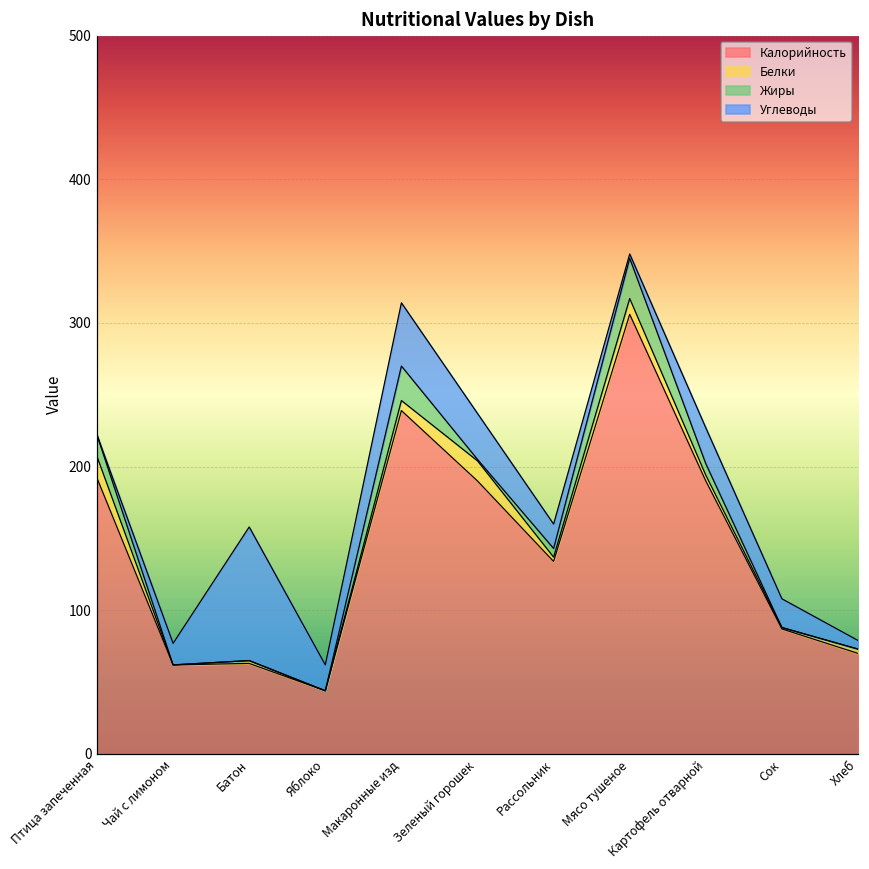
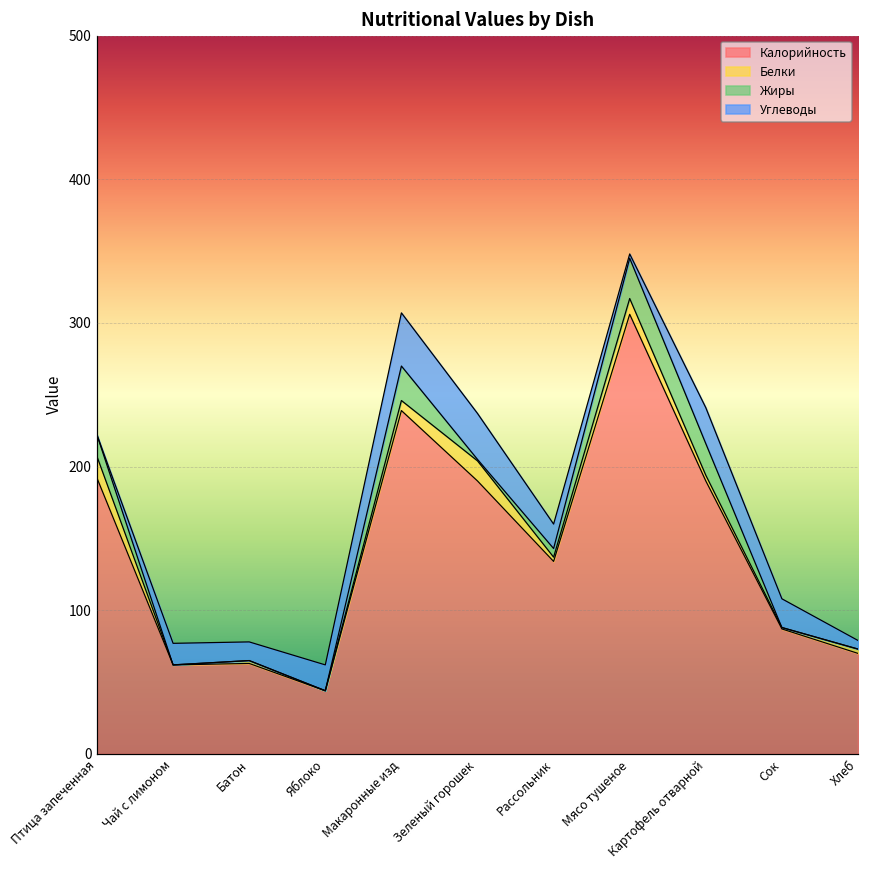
  {
    "Калорийность": {
      "Птица запеченная": 192,
      "Батон": 63,
      "Макаронные изд": 239,
      "Зеленый горошек": 190,
      "Рассольник": 134,
      "Мясо тушеное": 306,
      "Картофель отварной": 190,
      "Хлеб": 70
    },
    "Белки": {
      "Птица запеченная": 15,
      "Макаронные изд": 7,
      "Рассольник": 3,
      "Мясо тушеное": 11,
      "Картофель отварной": 4
    },
    "Жиры": {
      "Макаронные изд": 24,
      "Рассольник": 6,
      "Мясо тушеное": 28,
-     "Картофель отварной": 8
+     "Картофель отварной": 22
    },
    "Углеводы": {
      "Чай с лимоном": 15,
-     "Батон": 93,
+     "Батон": 13,
      "Яблоко": 18,
-     "Макаронные изд": 44,
+     "Макаронные изд": 37,
      "Зеленый горошек": 32,
      "Рассольник": 17,
      "Мясо тушеное": 3,
      "Картофель отварной": 25,
      "Сок": 20,
      "Хлеб": 6
    }
  }
